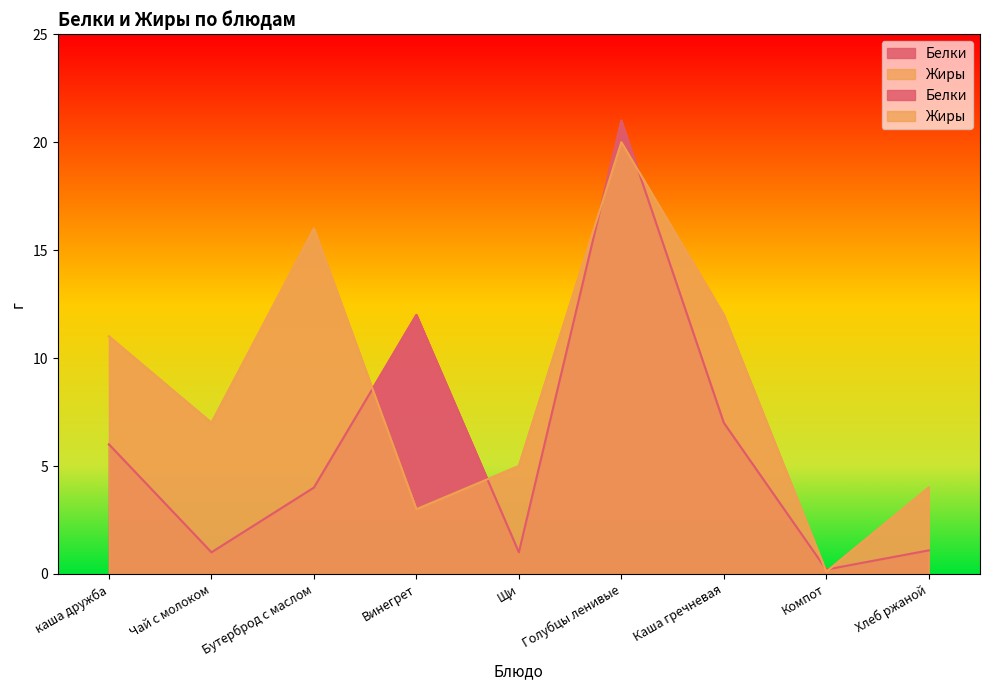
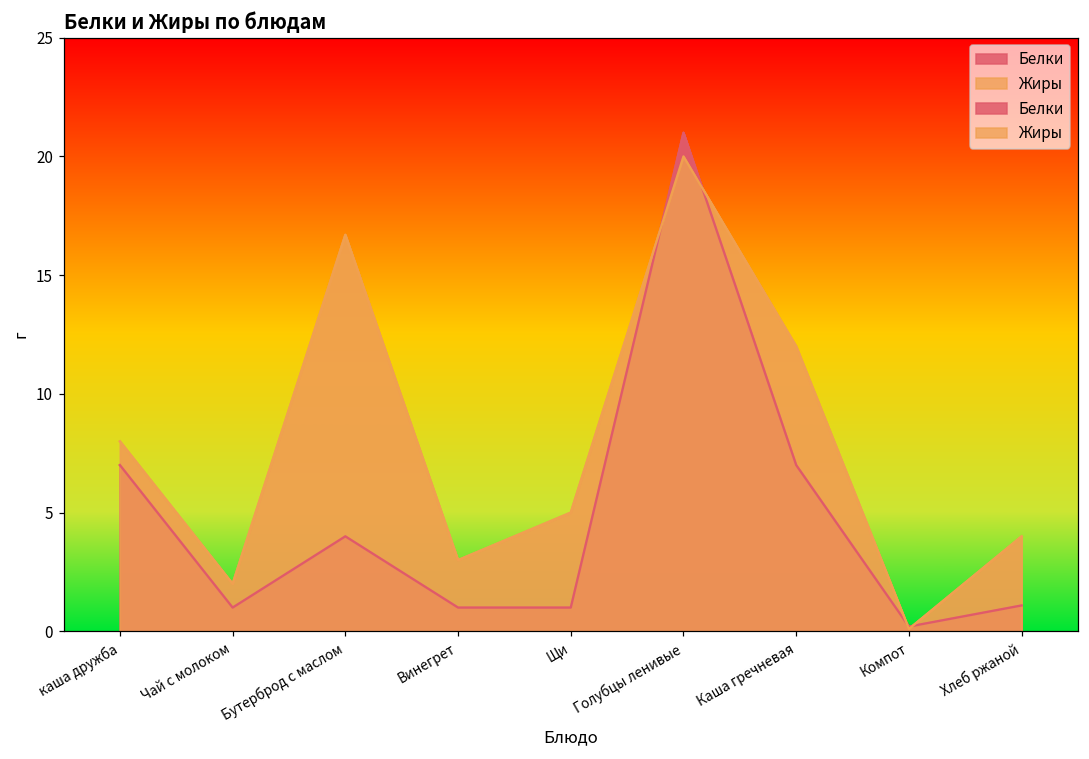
  {
    "Белки": {
-     "каша дружба": 6,
+     "каша дружба": 7,
      "Чай с молоком": 1,
      "Бутерброд с маслом": 4,
-     "Винегрет": 12,
+     "Винегрет": 1,
      "Щи": 1,
      "Голубцы ленивые": 21,
      "Каша гречневая": 7,
      "Хлеб ржаной": 1
    },
    "Жиры": {
-     "каша дружба": 11,
-     "Чай с молоком": 7,
-     "Бутерброд с маслом": 16.0,
+     "каша дружба": 8,
+     "Чай с молоком": 2,
+     "Бутерброд с маслом": 16.7,
      "Винегрет": 3.0,
      "Щи": 5.0,
      "Голубцы ленивые": 20.0,
      "Каша гречневая": 12.0,
      "Хлеб ржаной": 4.0
    }
  }
